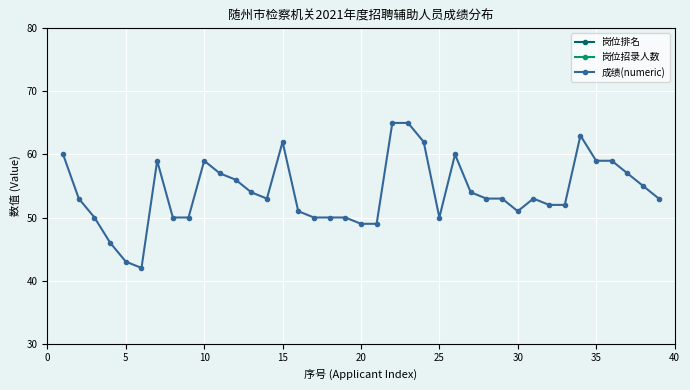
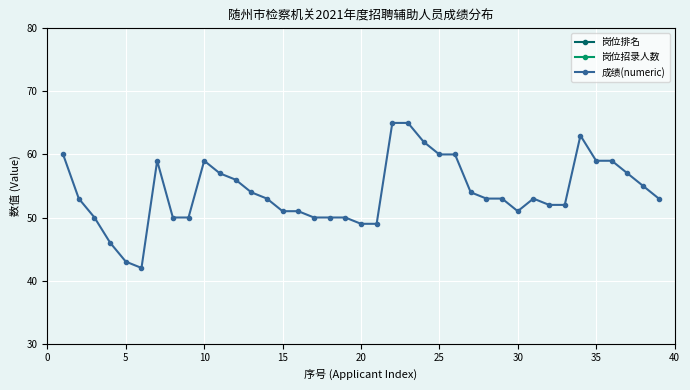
  {
    "成绩(numeric)": {
      "5": 43,
      "10": 59,
-     "15": 62,
+     "15": 51,
      "20": 49,
-     "25": 50,
+     "25": 60,
      "30": 51,
      "35": 59
    }
  }
